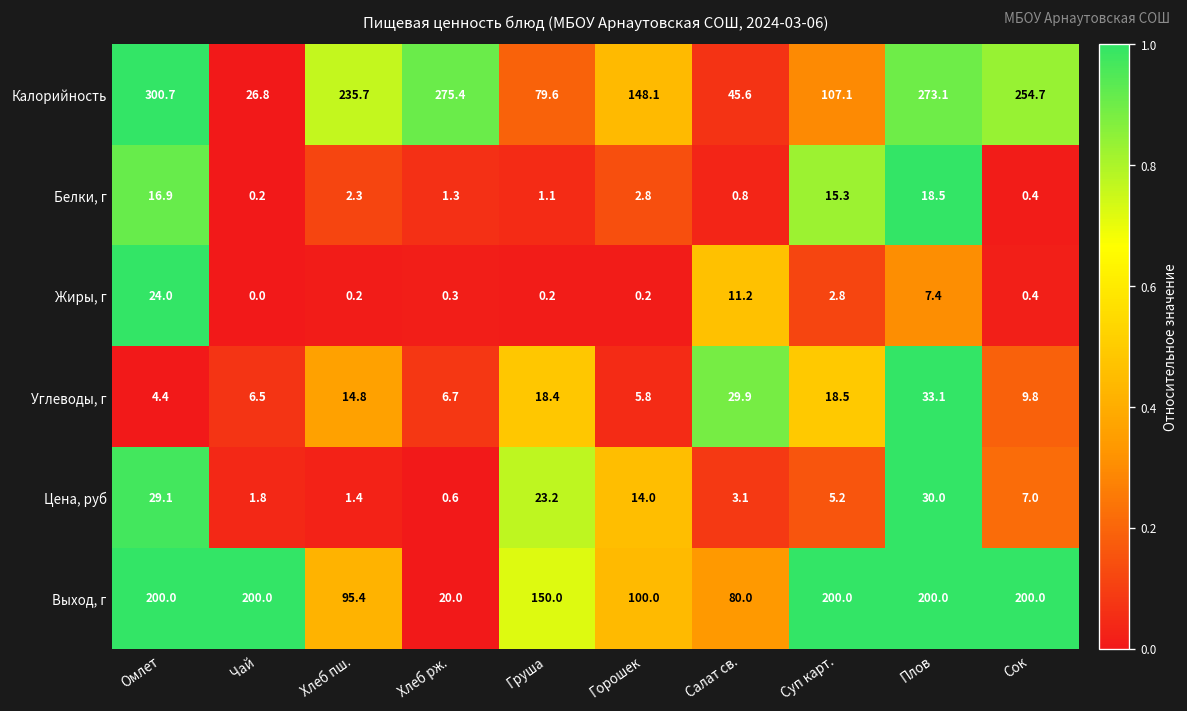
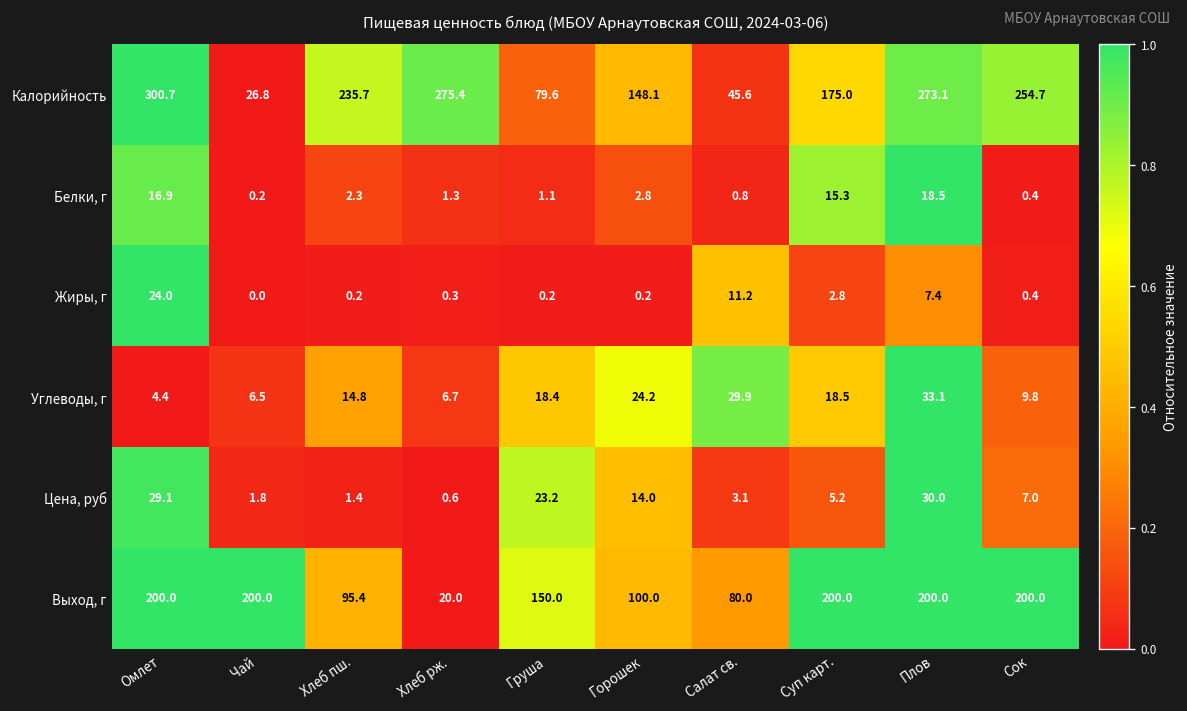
  {
    "Калорийность": {
      "Омлет": 300.7,
      "Чай": 26.8,
      "Хлеб пш.": 235.7,
      "Хлеб рж.": 275.4,
      "Груша": 79.6,
      "Горошек": 148.1,
      "Салат св.": 45.6,
-     "Суп карт.": 107.1,
+     "Суп карт.": 175.0,
      "Плов": 273.1,
      "Сок": 254.7
    },
    "Белки, г": {
      "Омлет": 16.9,
      "Чай": 0.2,
      "Хлеб пш.": 2.3,
      "Хлеб рж.": 1.3,
      "Груша": 1.1,
      "Горошек": 2.8,
      "Салат св.": 0.8,
      "Суп карт.": 15.3,
      "Плов": 18.5,
      "Сок": 0.4
    },
    "Жиры, г": {
      "Омлет": 24.0,
      "Чай": 0.0,
      "Хлеб пш.": 0.2,
      "Хлеб рж.": 0.3,
      "Груша": 0.2,
      "Горошек": 0.2,
      "Салат св.": 11.2,
      "Суп карт.": 2.8,
      "Плов": 7.4,
      "Сок": 0.4
    },
    "Углеводы, г": {
      "Омлет": 4.4,
      "Чай": 6.5,
      "Хлеб пш.": 14.8,
      "Хлеб рж.": 6.7,
      "Груша": 18.4,
-     "Горошек": 5.8,
+     "Горошек": 24.2,
      "Салат св.": 29.9,
      "Суп карт.": 18.5,
      "Плов": 33.1,
      "Сок": 9.8
    },
    "Цена, руб": {
      "Омлет": 29.1,
      "Чай": 1.8,
      "Хлеб пш.": 1.4,
      "Хлеб рж.": 0.6,
      "Груша": 23.2,
      "Горошек": 14.0,
      "Салат св.": 3.1,
      "Суп карт.": 5.2,
      "Плов": 30.0,
      "Сок": 7.0
    },
    "Выход, г": {
      "Омлет": 200.0,
      "Чай": 200.0,
      "Хлеб пш.": 95.4,
      "Хлеб рж.": 20.0,
      "Груша": 150.0,
      "Горошек": 100.0,
      "Салат св.": 80.0,
      "Суп карт.": 200.0,
      "Плов": 200.0,
      "Сок": 200.0
    }
  }
